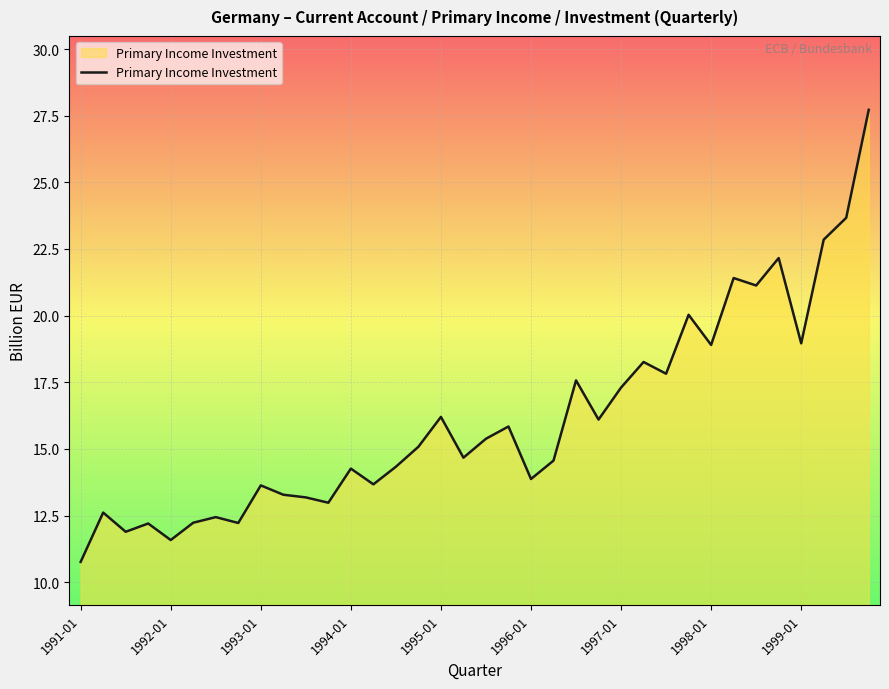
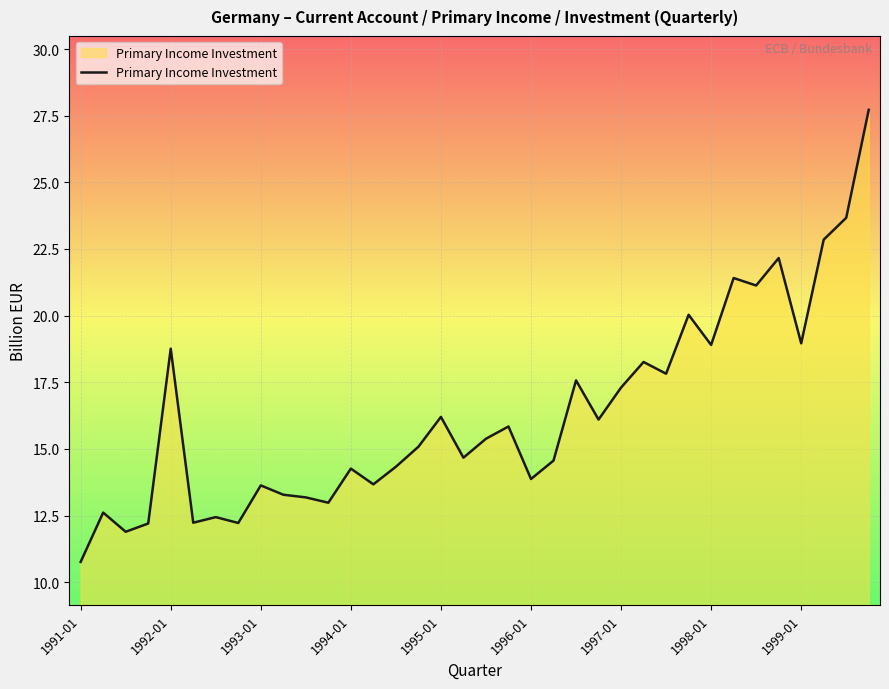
  {
    "1991-01": 10.8,
-   "1992-01": 11.6,
+   "1992-01": 18.8,
    "1993-01": 13.6,
    "1994-01": 14.3,
    "1995-01": 16.2,
    "1996-01": 13.9,
    "1997-01": 17.3,
    "1998-01": 18.9,
    "1999-01": 19.0
  }
